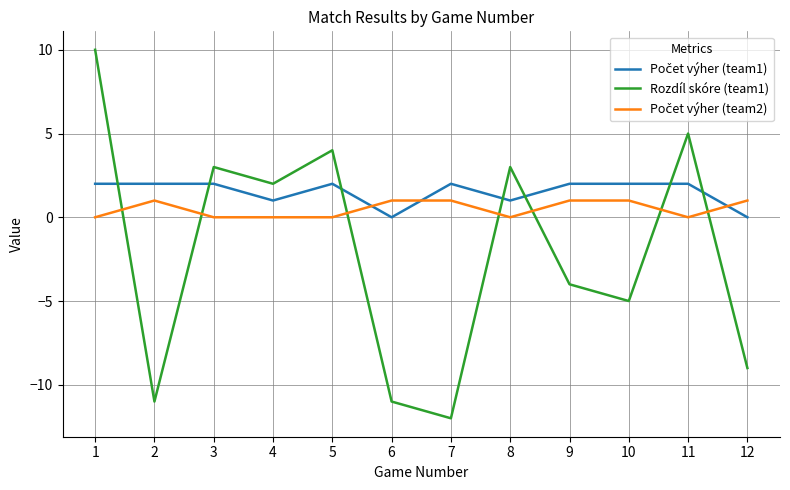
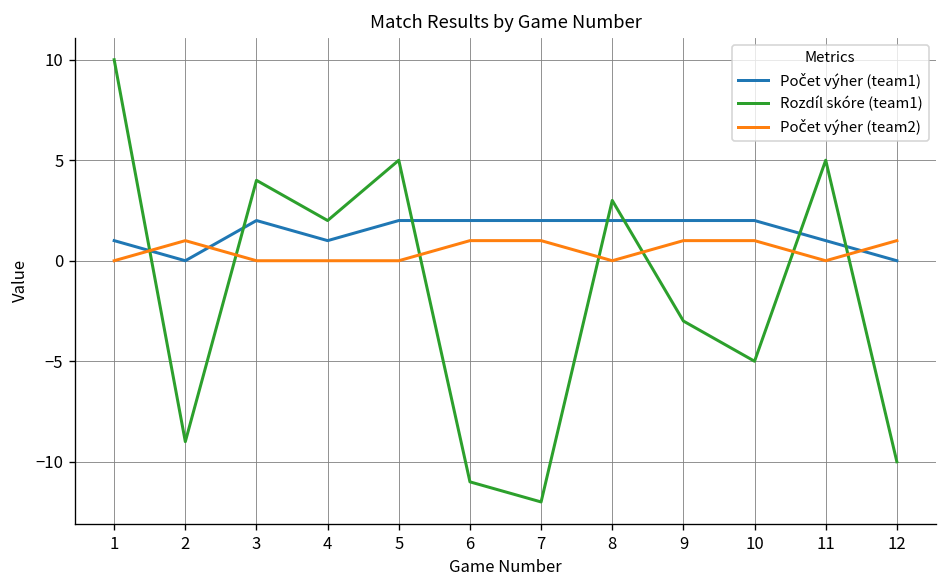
  {
    "Počet výher (team1)": {
-     "1": 2,
-     "2": 2,
+     "1": 1,
+     "2": 0,
      "3": 2,
      "4": 1,
      "5": 2,
-     "6": 0,
+     "6": 2,
      "7": 2,
-     "8": 1,
+     "8": 2,
      "9": 2,
      "10": 2,
-     "11": 2,
+     "11": 1,
      "12": 0
    },
    "Rozdíl skóre (team1)": {
      "1": 10,
-     "2": -11,
-     "3": 3,
+     "2": -9,
+     "3": 4,
      "4": 2,
-     "5": 4,
+     "5": 5,
      "6": -11,
      "7": -12,
      "8": 3,
-     "9": -4,
+     "9": -3,
      "10": -5,
      "11": 5,
-     "12": -9
+     "12": -10
    },
    "Počet výher (team2)": {
      "1": 0,
      "2": 1,
      "3": 0,
      "4": 0,
      "5": 0,
      "6": 1,
      "7": 1,
      "8": 0,
      "9": 1,
      "10": 1,
      "11": 0,
      "12": 1
    }
  }
